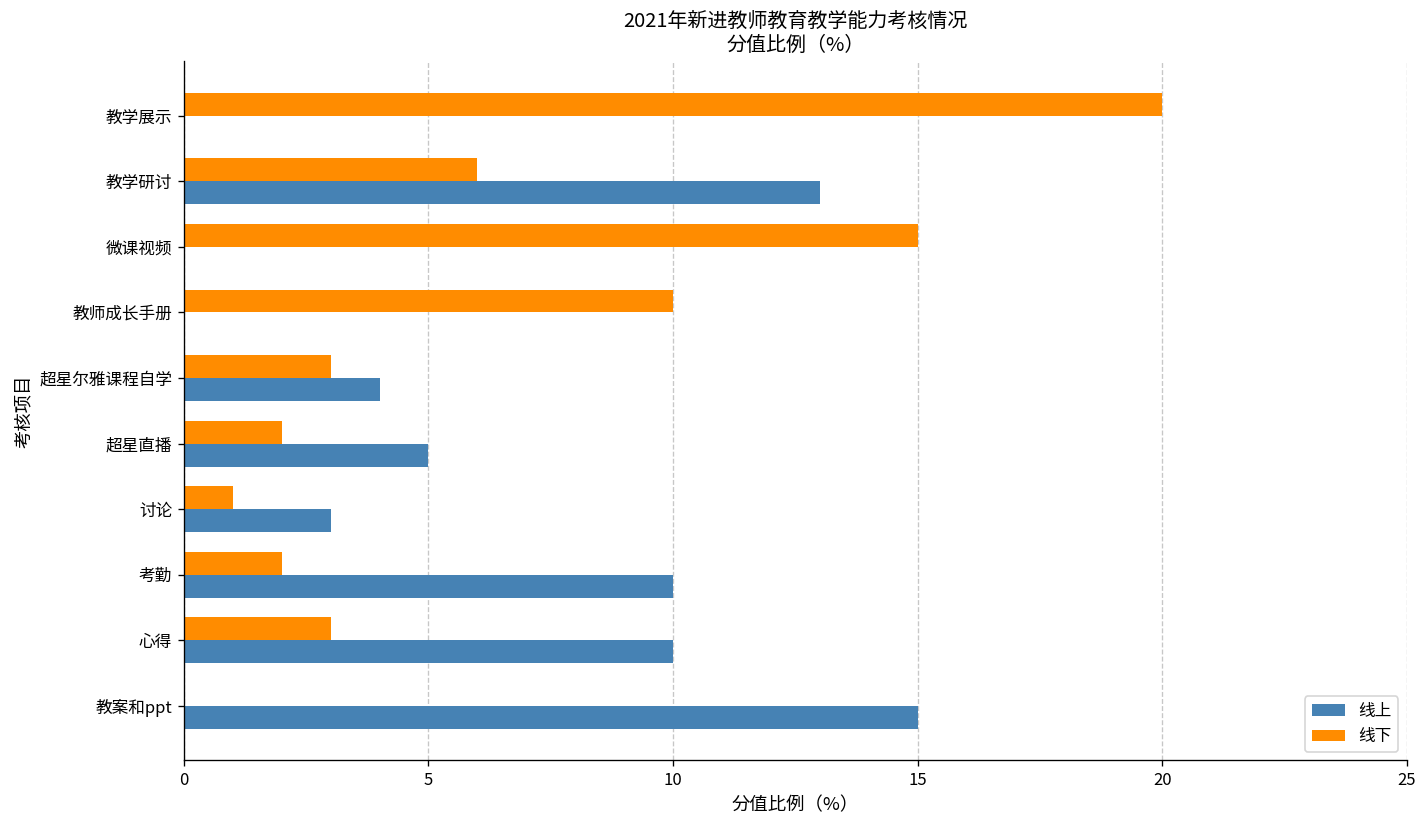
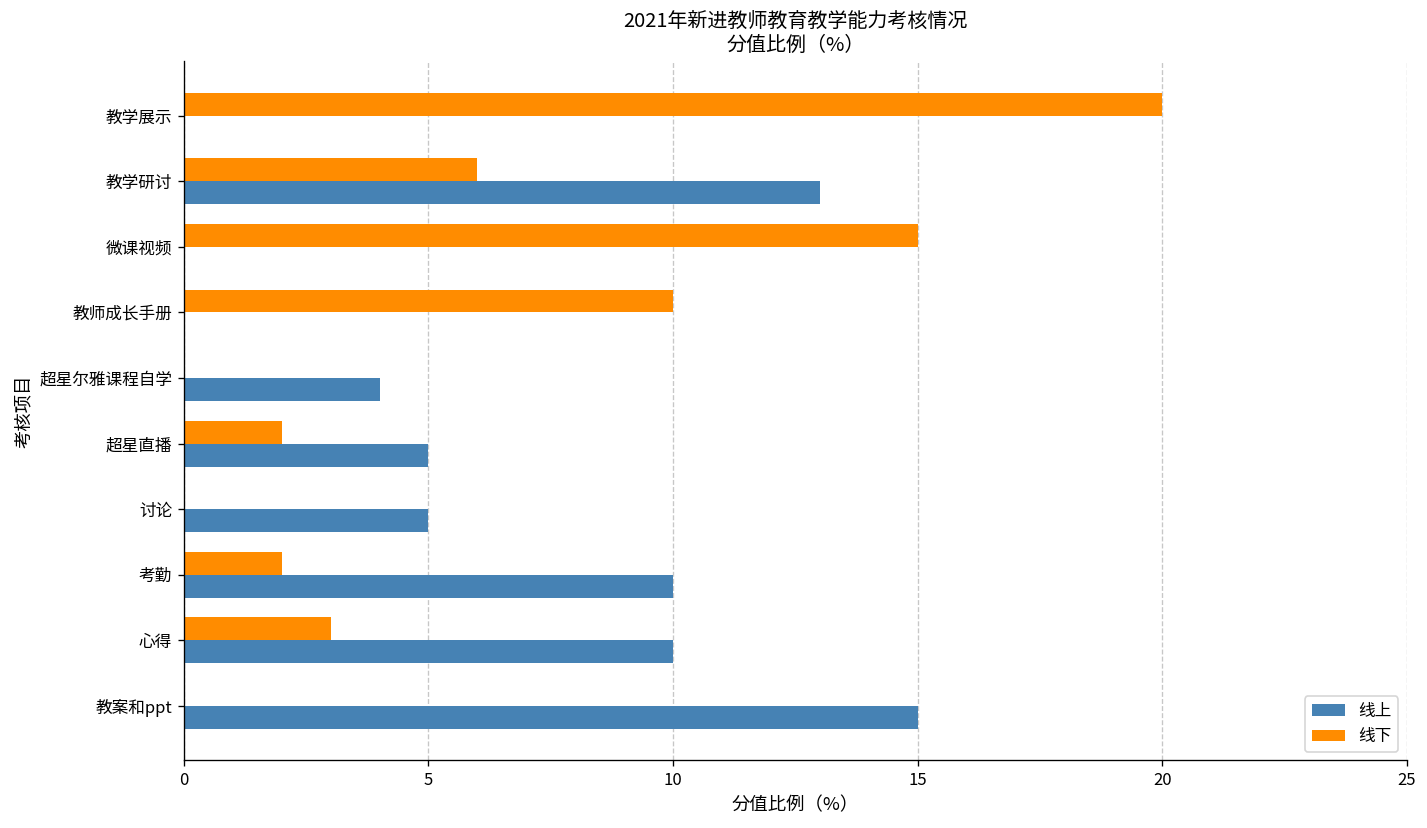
  {
    "线上": {
      "教学展示": 0,
      "教学研讨": 13,
      "微课视频": 0,
      "教师成长手册": 0,
      "超星尔雅课程自学": 4,
      "超星直播": 5,
-     "讨论": 3,
+     "讨论": 5,
      "考勤": 10,
      "心得": 10,
      "教案和ppt": 15
    },
    "线下": {
      "教学展示": 20,
      "教学研讨": 6,
      "微课视频": 15,
      "教师成长手册": 10,
-     "超星尔雅课程自学": 3,
+     "超星尔雅课程自学": 0,
      "超星直播": 2,
-     "讨论": 1,
+     "讨论": 0,
      "考勤": 2,
      "心得": 3,
      "教案和ppt": 0
    }
  }
